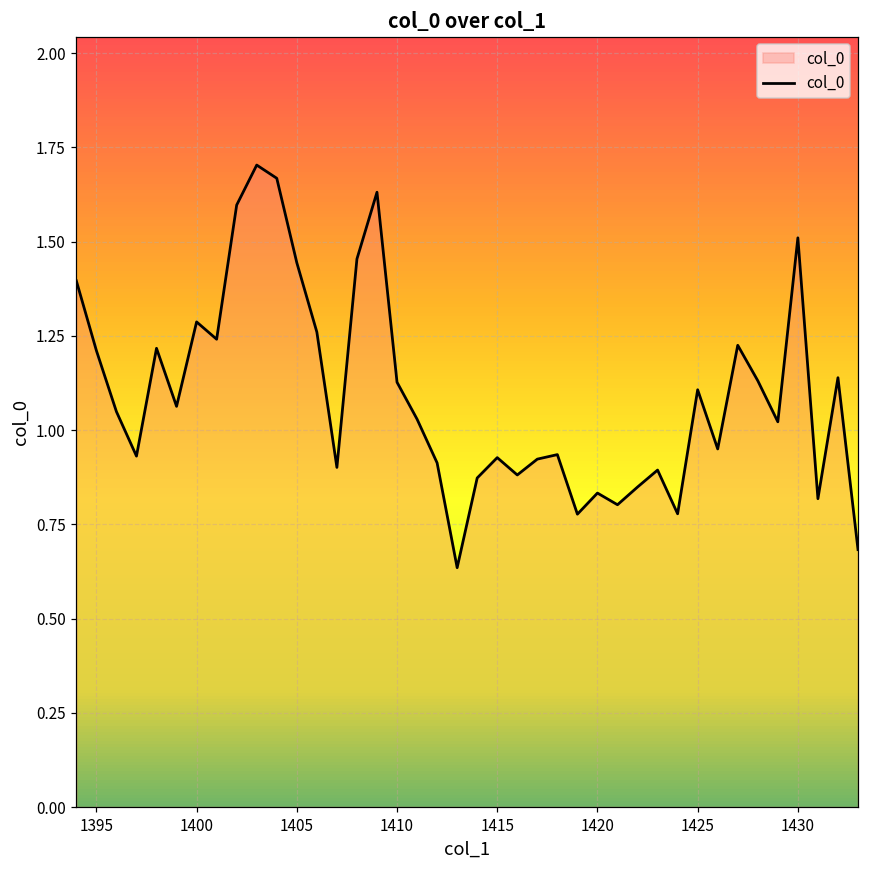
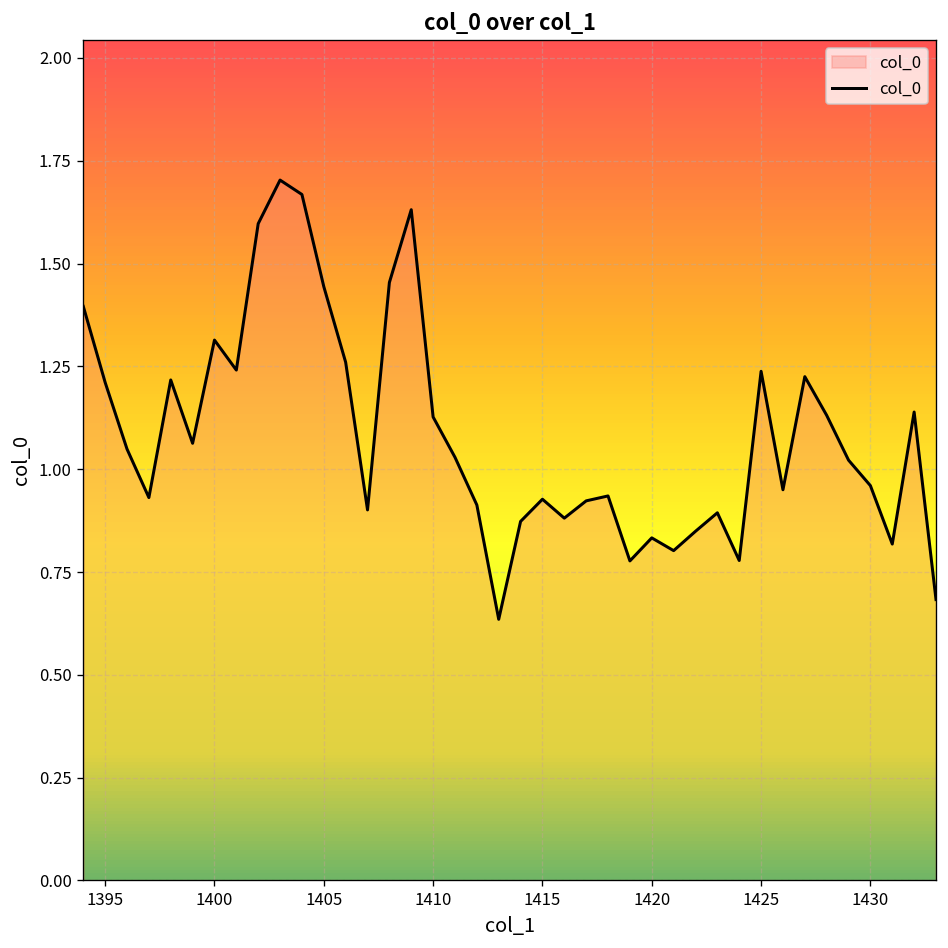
  {
    "1395": 1.21,
-   "1400": 1.29,
+   "1400": 1.31,
    "1405": 1.44,
    "1410": 1.13,
    "1415": 0.93,
    "1420": 0.83,
-   "1425": 1.11,
-   "1430": 1.51
+   "1425": 1.24,
+   "1430": 0.96
  }
